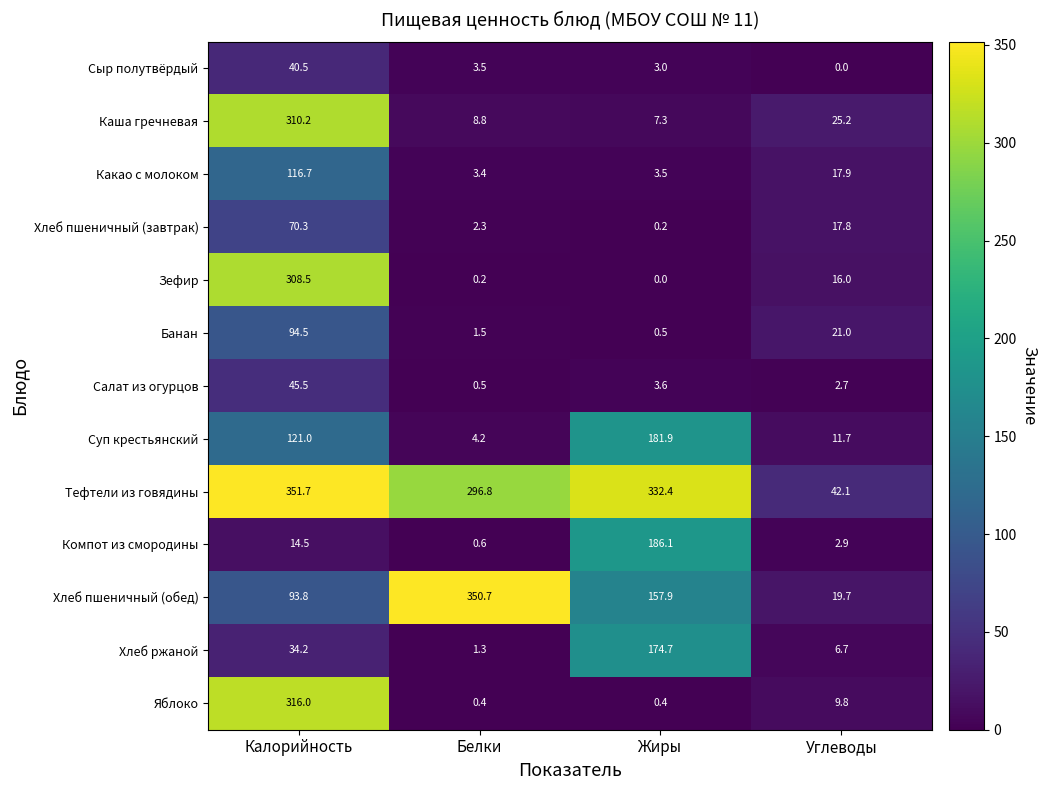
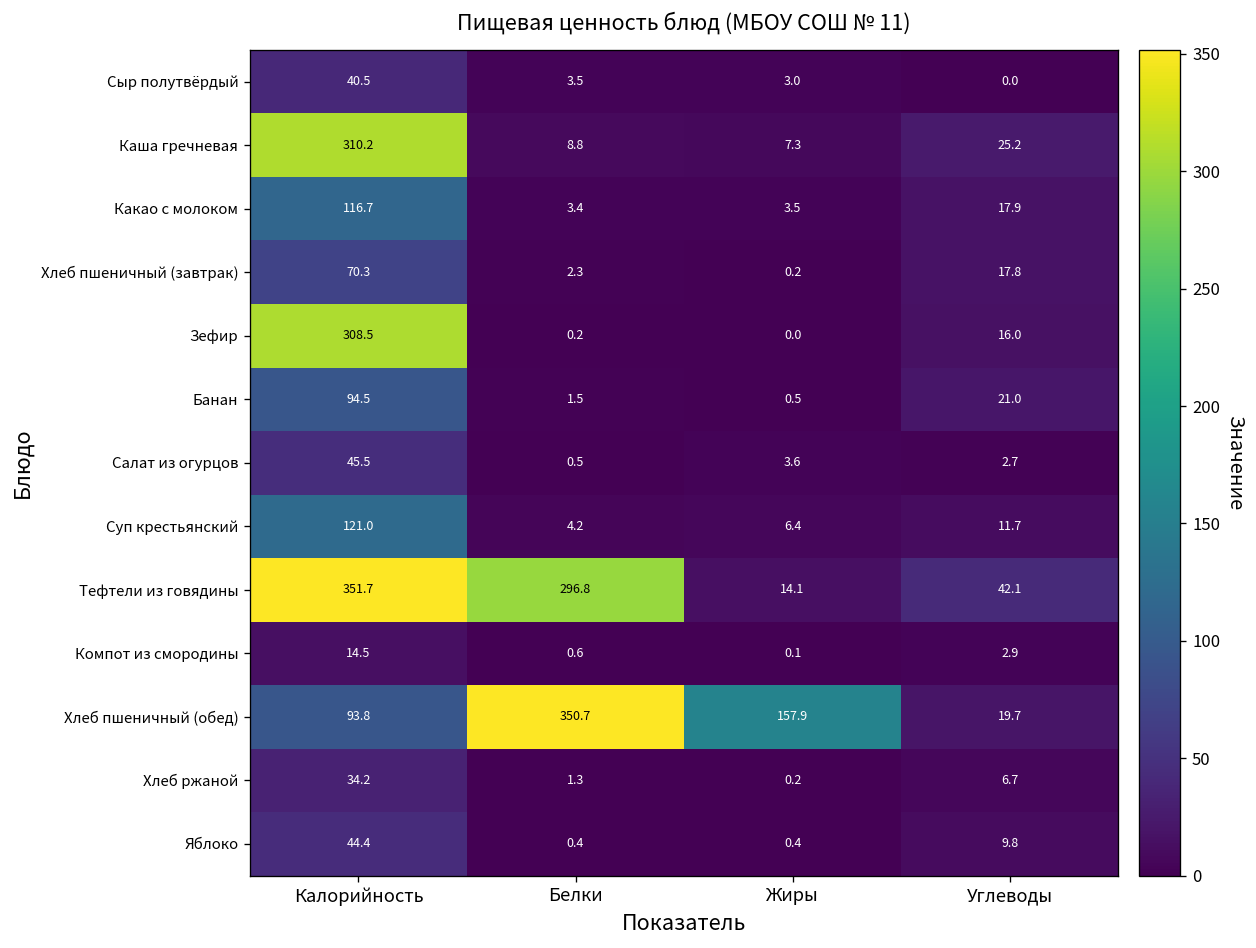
  {
    "Сыр полутвёрдый": {
      "Калорийность": 40.5,
      "Белки": 3.5,
      "Жиры": 3.0,
      "Углеводы": 0.0
    },
    "Каша гречневая": {
      "Калорийность": 310.2,
      "Белки": 8.8,
      "Жиры": 7.3,
      "Углеводы": 25.2
    },
    "Какао с молоком": {
      "Калорийность": 116.7,
      "Белки": 3.4,
      "Жиры": 3.5,
      "Углеводы": 17.9
    },
    "Хлеб пшеничный (завтрак)": {
      "Калорийность": 70.3,
      "Белки": 2.3,
      "Жиры": 0.2,
      "Углеводы": 17.8
    },
    "Зефир": {
      "Калорийность": 308.5,
      "Белки": 0.2,
      "Жиры": 0.0,
      "Углеводы": 16.0
    },
    "Банан": {
      "Калорийность": 94.5,
      "Белки": 1.5,
      "Жиры": 0.5,
      "Углеводы": 21.0
    },
    "Салат из огурцов": {
      "Калорийность": 45.5,
      "Белки": 0.5,
      "Жиры": 3.6,
      "Углеводы": 2.7
    },
    "Суп крестьянский": {
      "Калорийность": 121.0,
      "Белки": 4.2,
-     "Жиры": 181.9,
+     "Жиры": 6.4,
      "Углеводы": 11.7
    },
    "Тефтели из говядины": {
      "Калорийность": 351.7,
      "Белки": 296.8,
-     "Жиры": 332.4,
+     "Жиры": 14.1,
      "Углеводы": 42.1
    },
    "Компот из смородины": {
      "Калорийность": 14.5,
      "Белки": 0.6,
-     "Жиры": 186.1,
+     "Жиры": 0.1,
      "Углеводы": 2.9
    },
    "Хлеб пшеничный (обед)": {
      "Калорийность": 93.8,
      "Белки": 350.7,
      "Жиры": 157.9,
      "Углеводы": 19.7
    },
    "Хлеб ржаной": {
      "Калорийность": 34.2,
      "Белки": 1.3,
-     "Жиры": 174.7,
+     "Жиры": 0.2,
      "Углеводы": 6.7
    },
    "Яблоко": {
-     "Калорийность": 316.0,
+     "Калорийность": 44.4,
      "Белки": 0.4,
      "Жиры": 0.4,
      "Углеводы": 9.8
    }
  }
